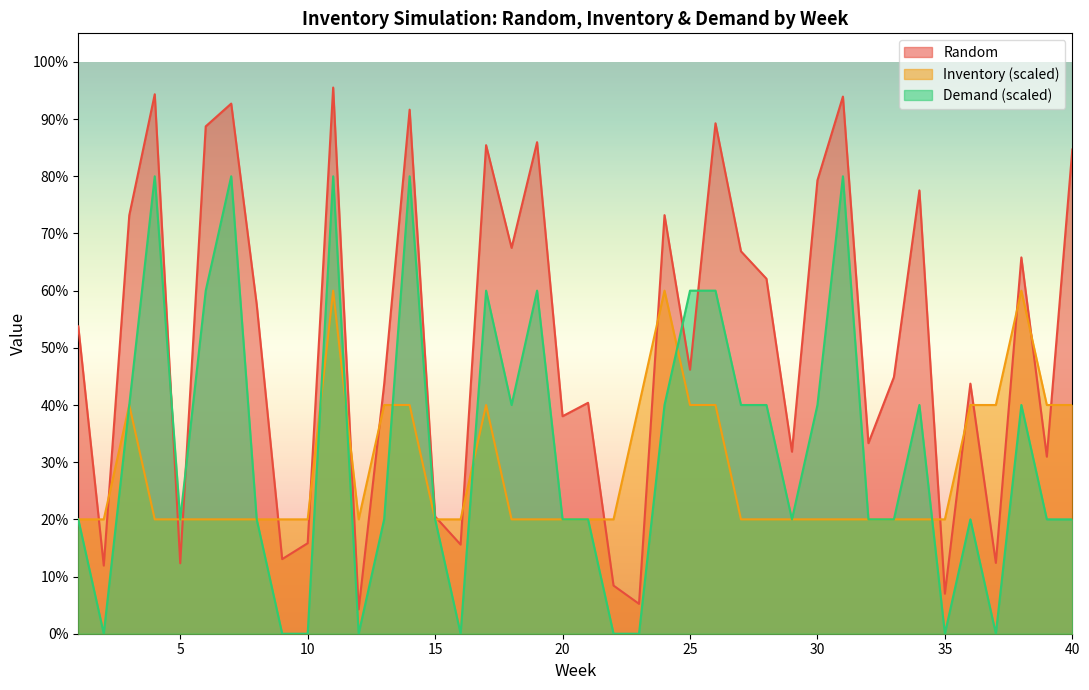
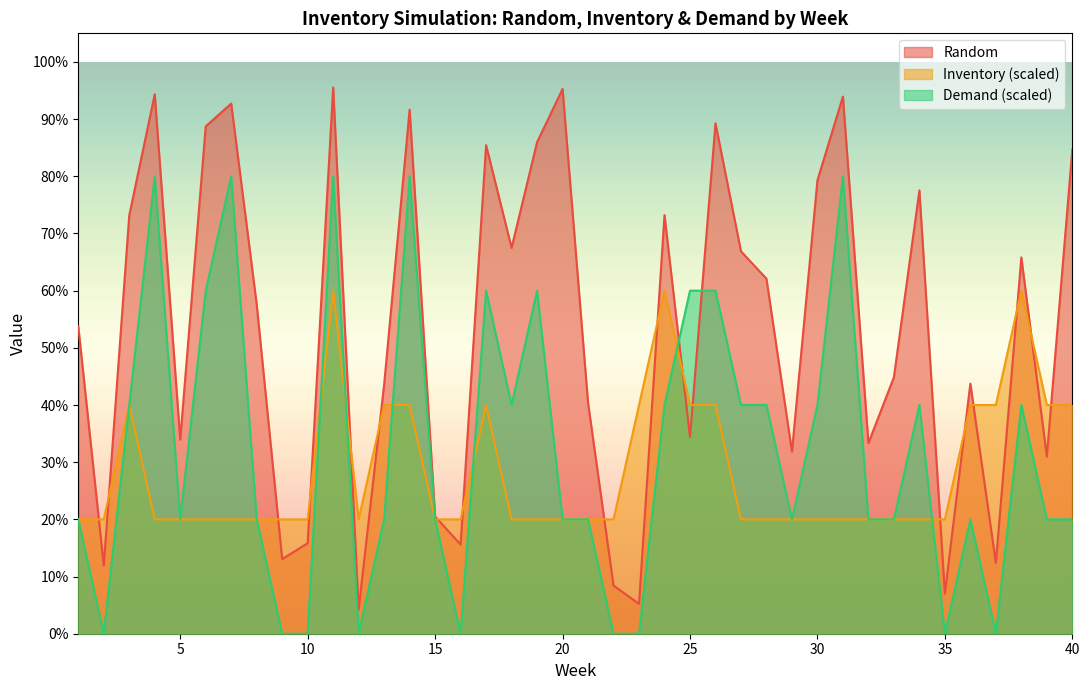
  {
    "Random": {
-     "5": "12%",
+     "5": "34%",
      "10": "16%",
      "15": "20%",
-     "20": "38%",
-     "25": "46%",
+     "20": "95%",
+     "25": "34%",
      "30": "79%",
      "35": "7%",
      "40": "85%"
    },
    "Inventory (scaled)": {
      "10": "20%",
      "25": "40%",
      "30": "20%",
      "35": "20%",
      "40": "40%"
    },
    "Demand (scaled)": {
      "10": "0%",
      "25": "60%",
      "30": "40%",
      "35": "0%",
      "40": "20%"
    }
  }
